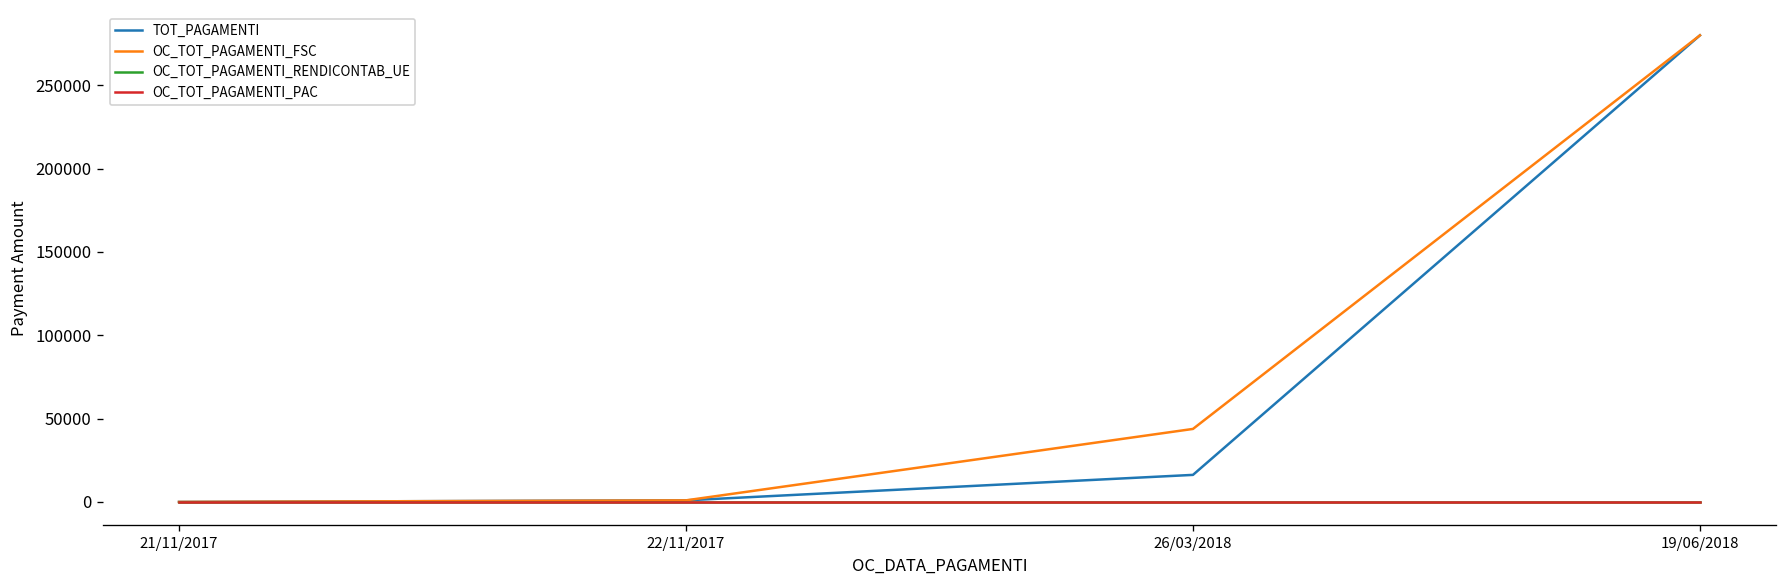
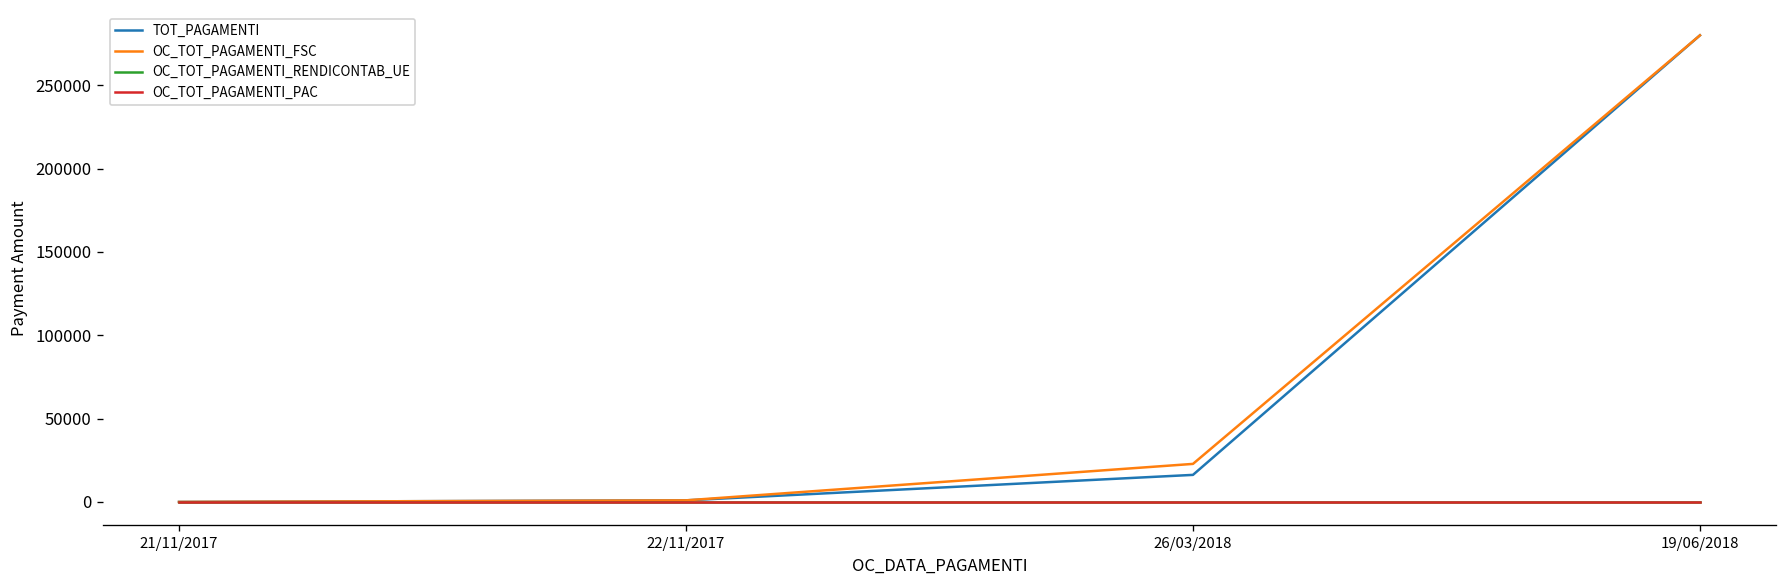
  {
    "TOT_PAGAMENTI": {
      "26/03/2018": 16000
    },
    "OC_TOT_PAGAMENTI_FSC": {
-     "26/03/2018": 44000
+     "26/03/2018": 23000
    },
    "OC_TOT_PAGAMENTI_PAC": {
      "26/03/2018": 0,
      "19/06/2018": 0
    }
  }
